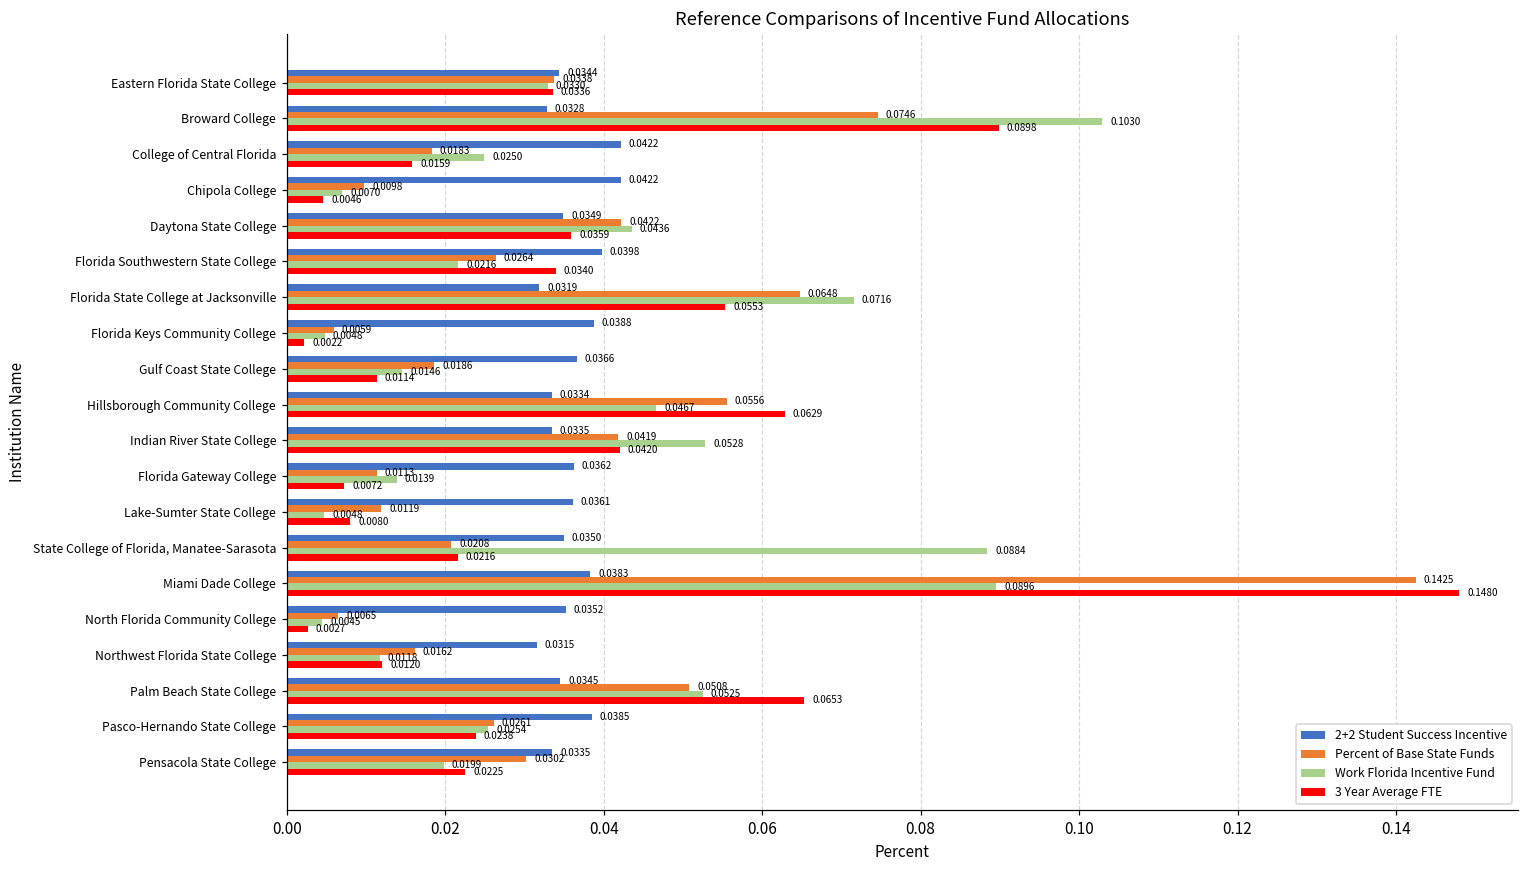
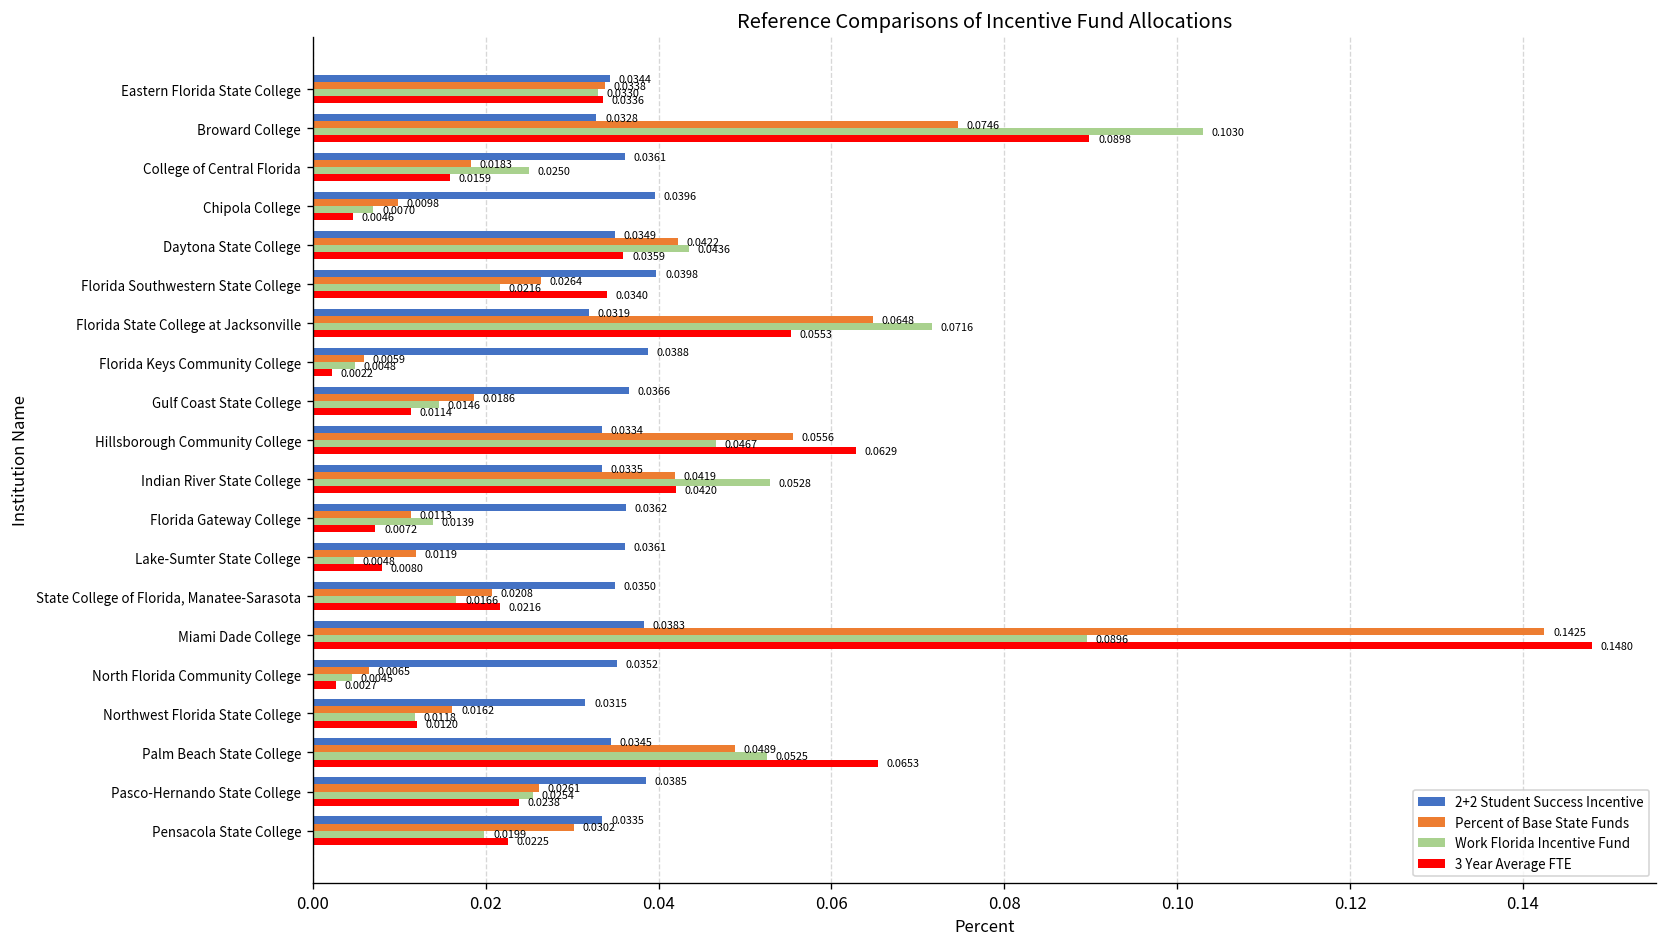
  {
    "2+2 Student Success Incentive": {
      "Broward College": 0.0328,
-     "College of Central Florida": 0.0422,
-     "Chipola College": 0.0422,
+     "College of Central Florida": 0.0361,
+     "Chipola College": 0.0396,
      "Daytona State College": 0.0349,
      "Florida Southwestern State College": 0.0398,
      "Florida State College at Jacksonville": 0.0319,
      "Florida Keys Community College": 0.0388,
      "Gulf Coast State College": 0.0366,
      "Hillsborough Community College": 0.0334,
      "Indian River State College": 0.0335,
      "Florida Gateway College": 0.0362,
      "Lake-Sumter State College": 0.0361,
      "State College of Florida, Manatee-Sarasota": 0.0350,
      "Miami Dade College": 0.0383,
      "North Florida Community College": 0.0352,
      "Northwest Florida State College": 0.0315,
      "Palm Beach State College": 0.0345,
      "Pasco-Hernando State College": 0.0385,
      "Pensacola State College": 0.0335
    },
    "Percent of Base State Funds": {
      "Broward College": 0.0746,
      "College of Central Florida": 0.0183,
      "Chipola College": 0.0098,
      "Florida Southwestern State College": 0.0264,
      "Florida State College at Jacksonville": 0.0648,
      "Gulf Coast State College": 0.0186,
      "Hillsborough Community College": 0.0556,
      "Indian River State College": 0.0419,
      "Florida Gateway College": 0.0113,
      "Lake-Sumter State College": 0.0119,
      "State College of Florida, Manatee-Sarasota": 0.0208,
      "Miami Dade College": 0.1425,
      "Northwest Florida State College": 0.0162,
-     "Palm Beach State College": 0.0508,
+     "Palm Beach State College": 0.0489,
      "Pensacola State College": 0.0302
    },
    "Work Florida Incentive Fund": {
      "Broward College": 0.1030,
      "College of Central Florida": 0.0250,
      "Chipola College": 0.0070,
      "Florida Southwestern State College": 0.0216,
      "Florida State College at Jacksonville": 0.0716,
      "Gulf Coast State College": 0.0146,
      "Hillsborough Community College": 0.0467,
      "Indian River State College": 0.0528,
      "Florida Gateway College": 0.0139,
      "Lake-Sumter State College": 0.0048,
-     "State College of Florida, Manatee-Sarasota": 0.0884,
+     "State College of Florida, Manatee-Sarasota": 0.0166,
      "Miami Dade College": 0.0896,
      "Palm Beach State College": 0.0525,
      "Pensacola State College": 0.0199
    },
    "3 Year Average FTE": {
      "Broward College": 0.0898,
      "College of Central Florida": 0.0159,
      "Chipola College": 0.0046,
      "Daytona State College": 0.0359,
      "Florida Southwestern State College": 0.0340,
      "Florida State College at Jacksonville": 0.0553,
      "Florida Keys Community College": 0.0022,
      "Gulf Coast State College": 0.0114,
      "Hillsborough Community College": 0.0629,
      "Indian River State College": 0.0420,
      "Florida Gateway College": 0.0072,
      "Lake-Sumter State College": 0.0080,
      "State College of Florida, Manatee-Sarasota": 0.0216,
      "Miami Dade College": 0.1480,
      "Palm Beach State College": 0.0653,
      "Pensacola State College": 0.0225
    }
  }
